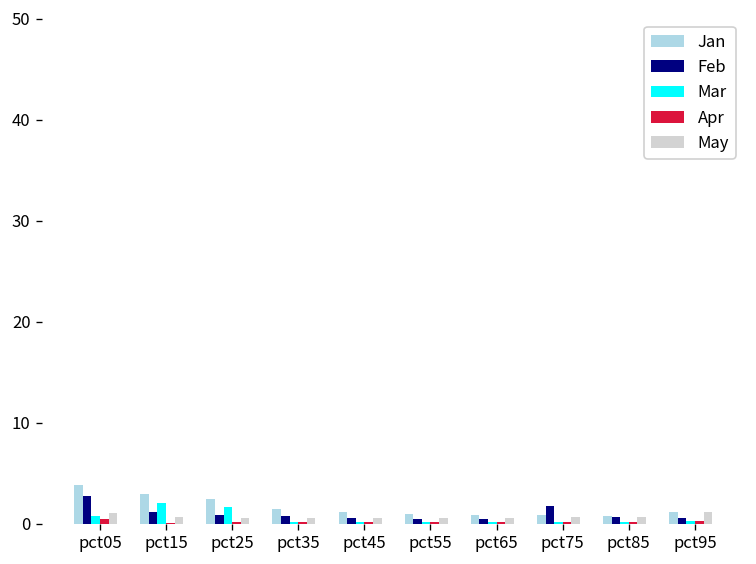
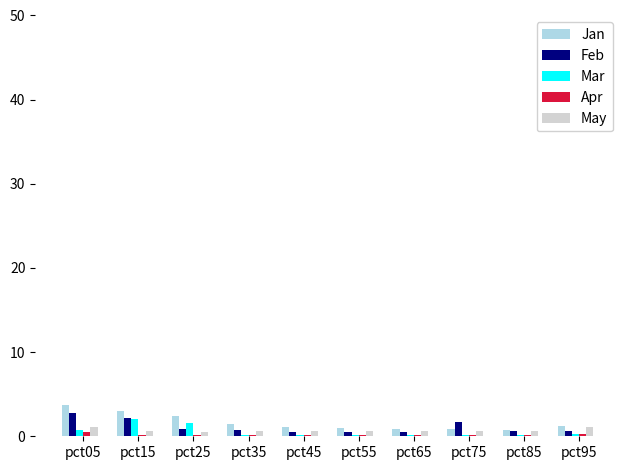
  {
    "Feb": {
      "pct05": 3,
-     "pct15": 1,
+     "pct15": 2,
      "pct25": 1,
      "pct35": 1,
      "pct45": 1,
      "pct55": 0,
      "pct65": 0,
      "pct75": 2,
      "pct85": 1,
      "pct95": 1
    },
    "Mar": {
      "pct05": 1,
      "pct15": 2,
      "pct25": 2
    },
    "Apr": {
      "pct05": 0
    }
  }
